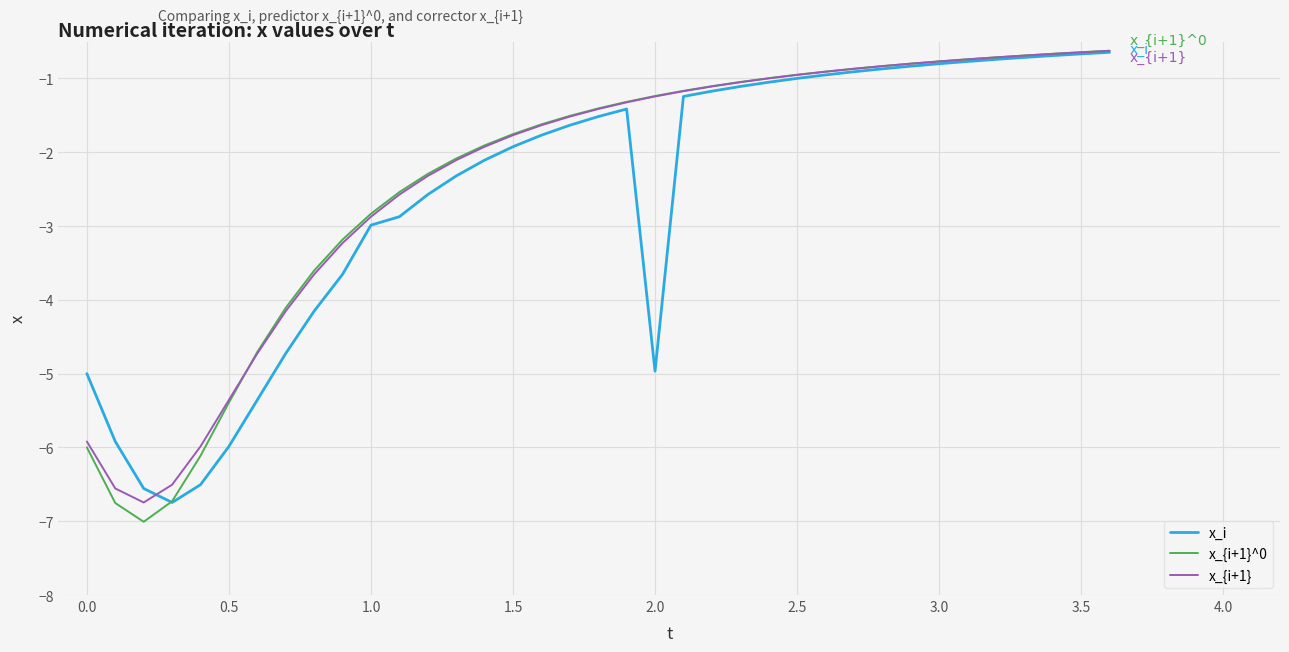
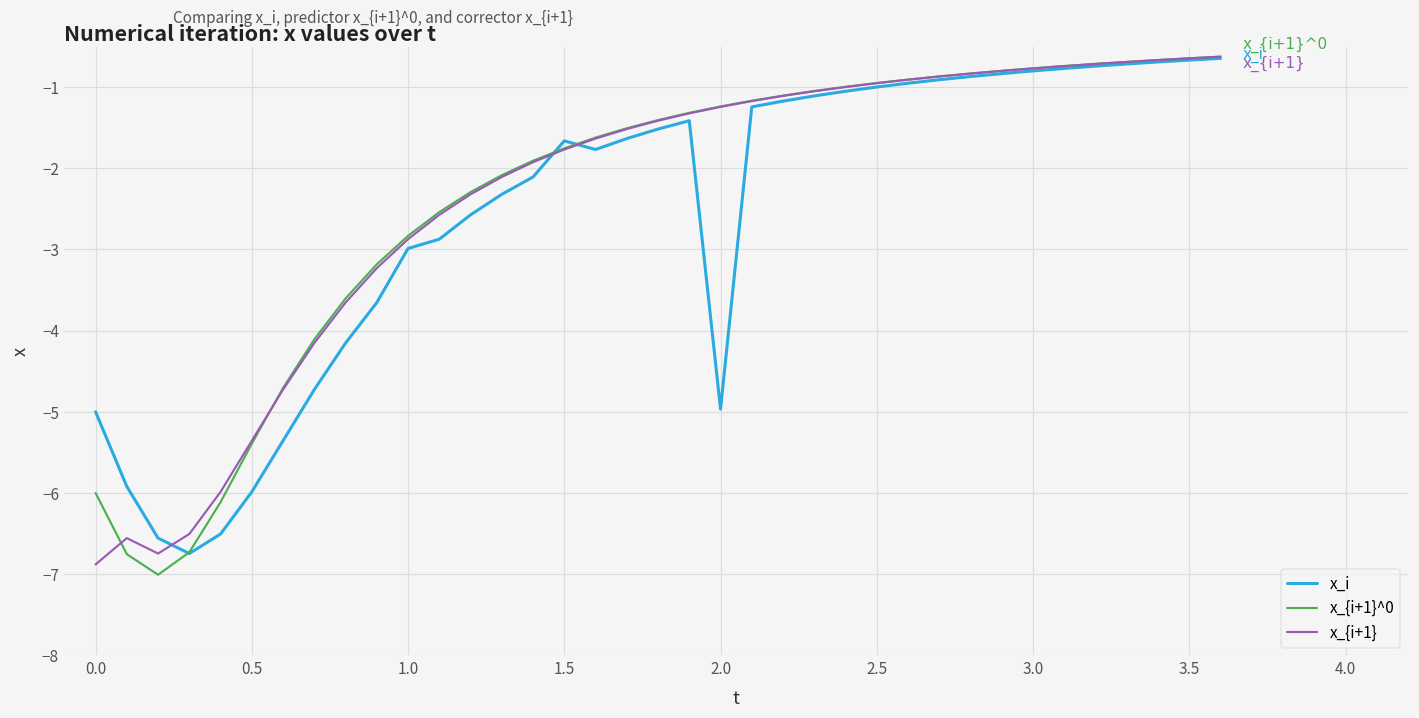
  {
    "x_i": {
      "0.0": -5.0,
      "0.5": -6.0,
      "1.0": -3.0,
-     "1.5": -1.9,
+     "1.5": -1.7,
      "2.0": -5.0,
      "2.5": -1.0
    },
    "x_{i+1}^0": {
      "0.0": -6.0,
      "0.5": -5.4,
      "1.0": -2.8
    },
    "x_{i+1}": {
-     "0.0": -5.9,
+     "0.0": -6.9,
      "0.5": -5.4,
      "1.0": -2.9
    }
  }
